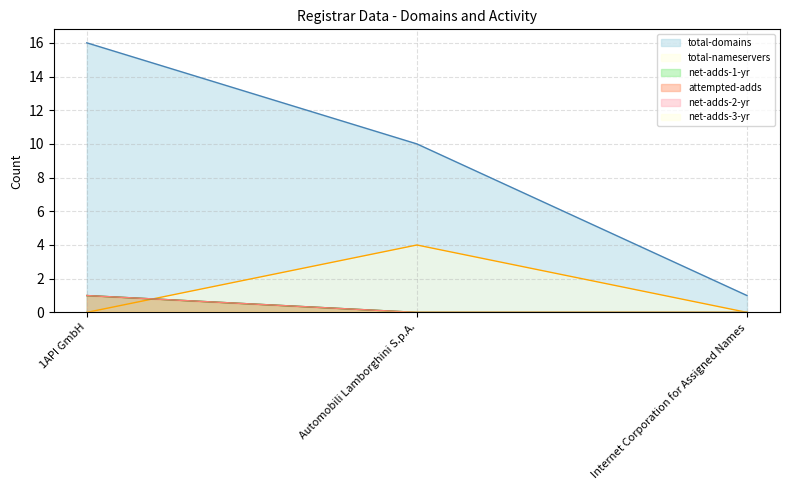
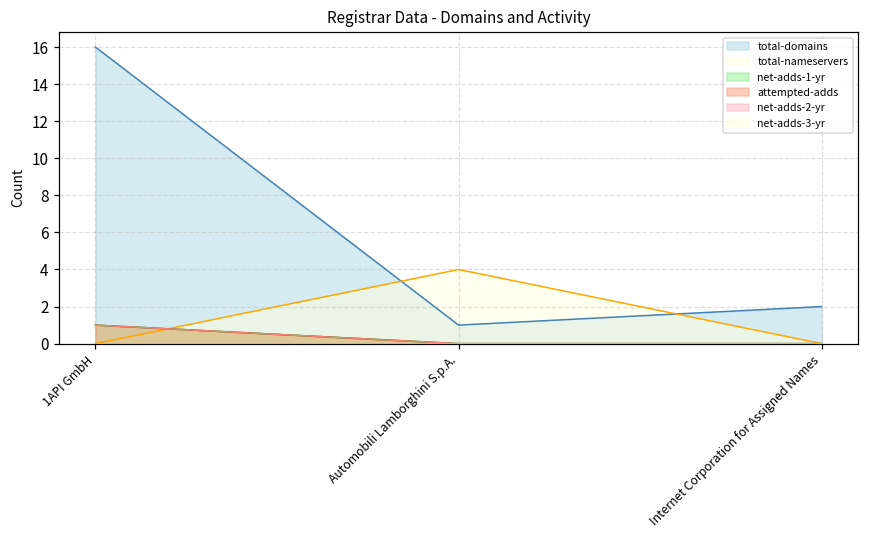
  {
    "total-domains": {
      "1API GmbH": 16,
-     "Automobili Lamborghini S.p.A.": 10,
-     "Internet Corporation for Assigned Names": 1
+     "Automobili Lamborghini S.p.A.": 1,
+     "Internet Corporation for Assigned Names": 2
    },
    "attempted-adds": {
      "1API GmbH": 1
    }
  }
